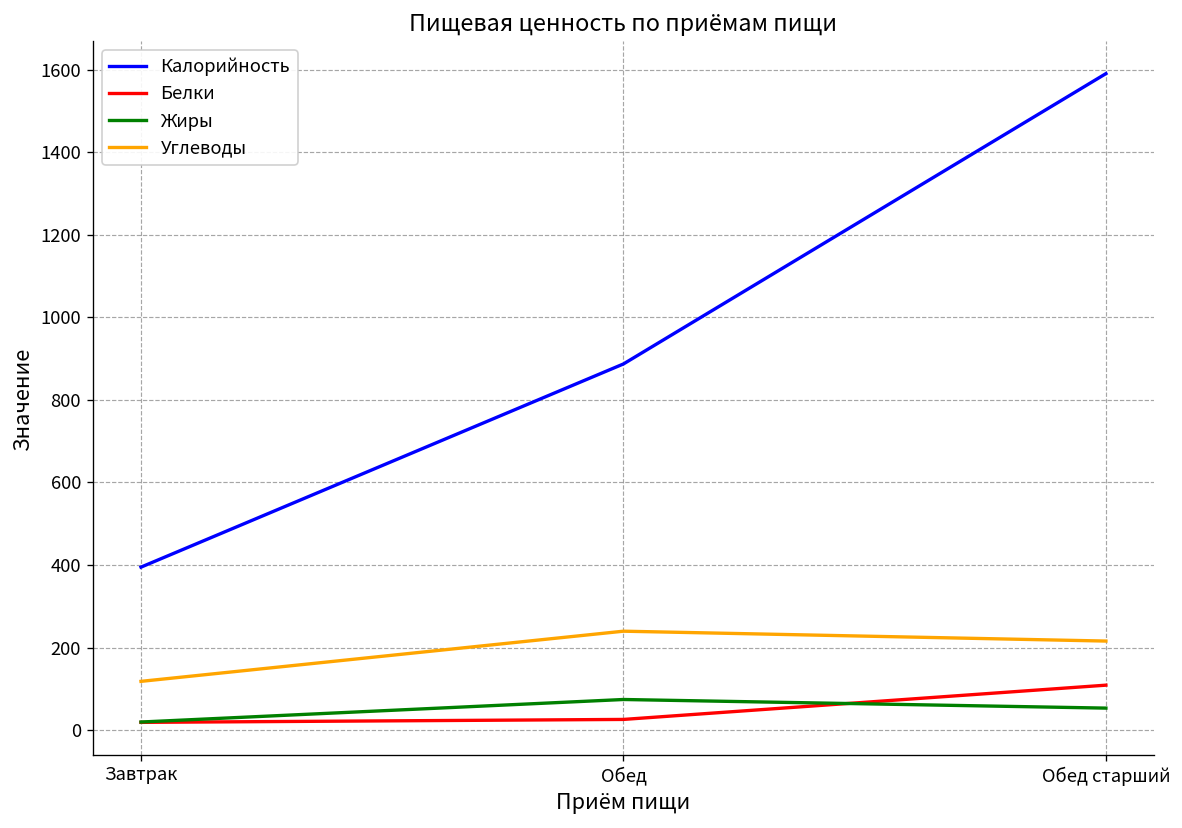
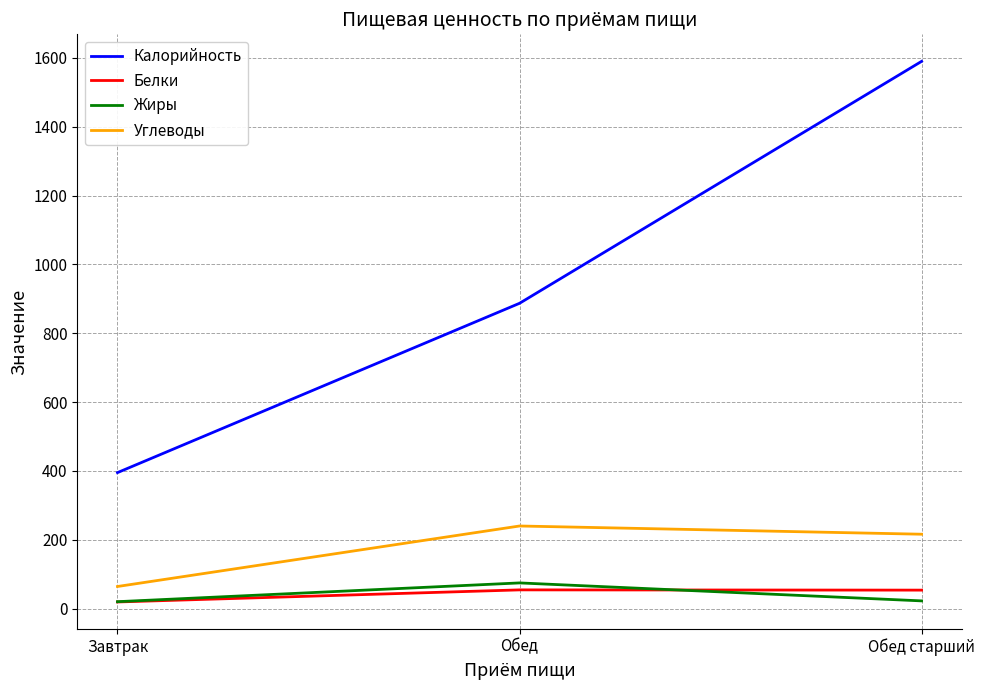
  {
    "Калорийность": {
      "Завтрак": 400,
      "Обед": 890,
      "Обед старший": 1590
    },
    "Белки": {
-     "Обед": 30,
-     "Обед старший": 110
+     "Обед": 50,
+     "Обед старший": 50
    },
    "Жиры": {
      "Обед": 70,
-     "Обед старший": 50
+     "Обед старший": 20
    },
    "Углеводы": {
-     "Завтрак": 120,
+     "Завтрак": 60,
      "Обед": 240,
      "Обед старший": 220
    }
  }
